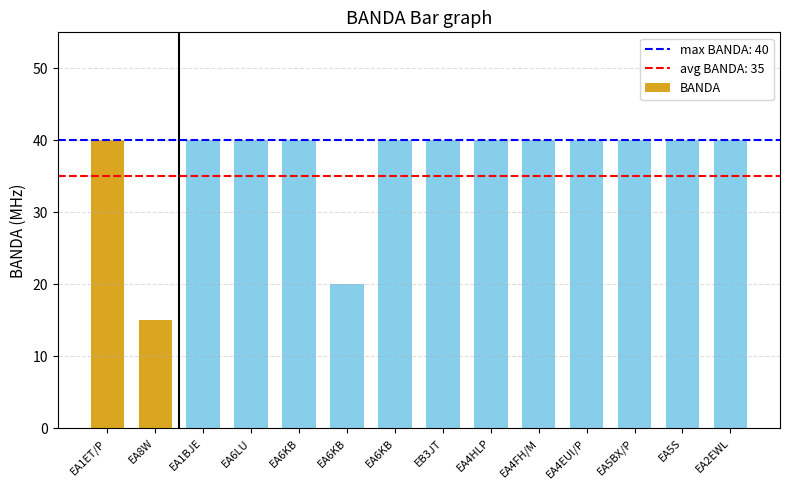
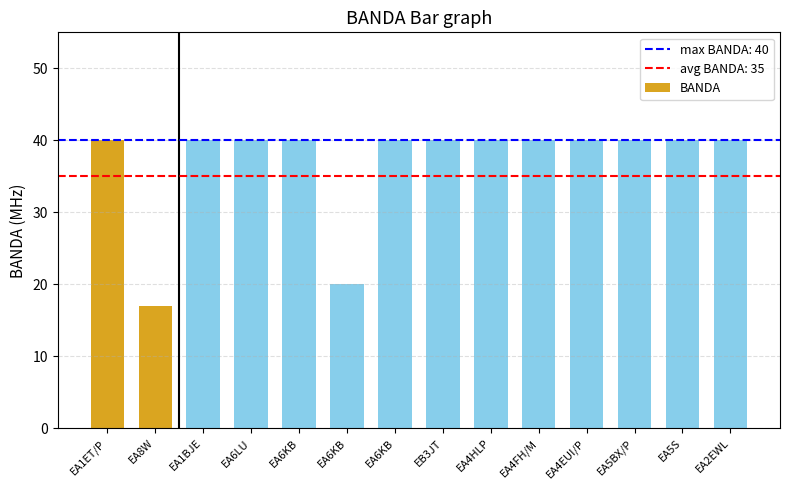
  {
    "EA1ET/P": 40,
-   "EA8W": 15,
+   "EA8W": 17,
    "EA1BJE": 40,
    "EA6LU": 40,
    "EB3JT": 40,
    "EA4HLP": 40,
    "EA4FH/M": 40,
    "EA4EUI/P": 40,
    "EA5BX/P": 40,
    "EA5S": 40,
    "EA2EWL": 40
  }
